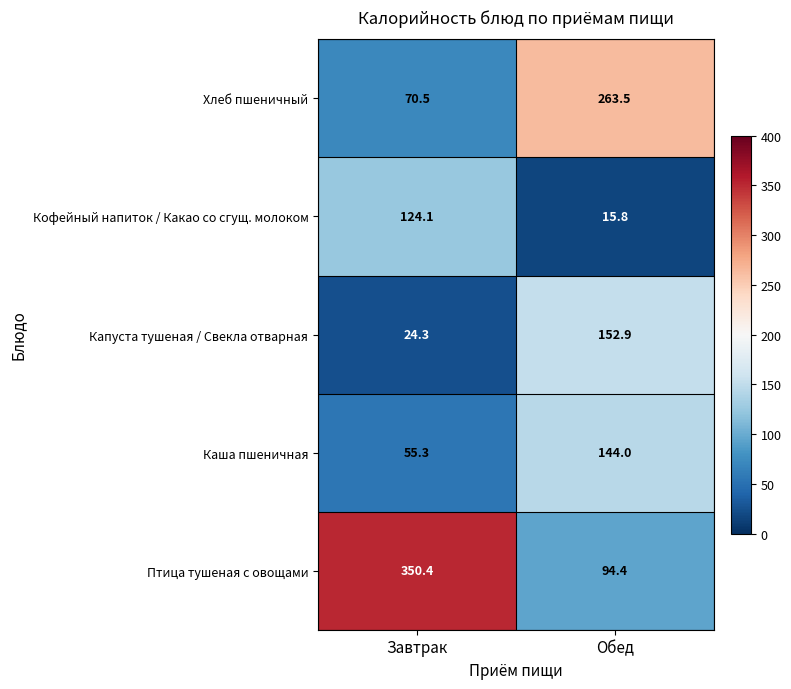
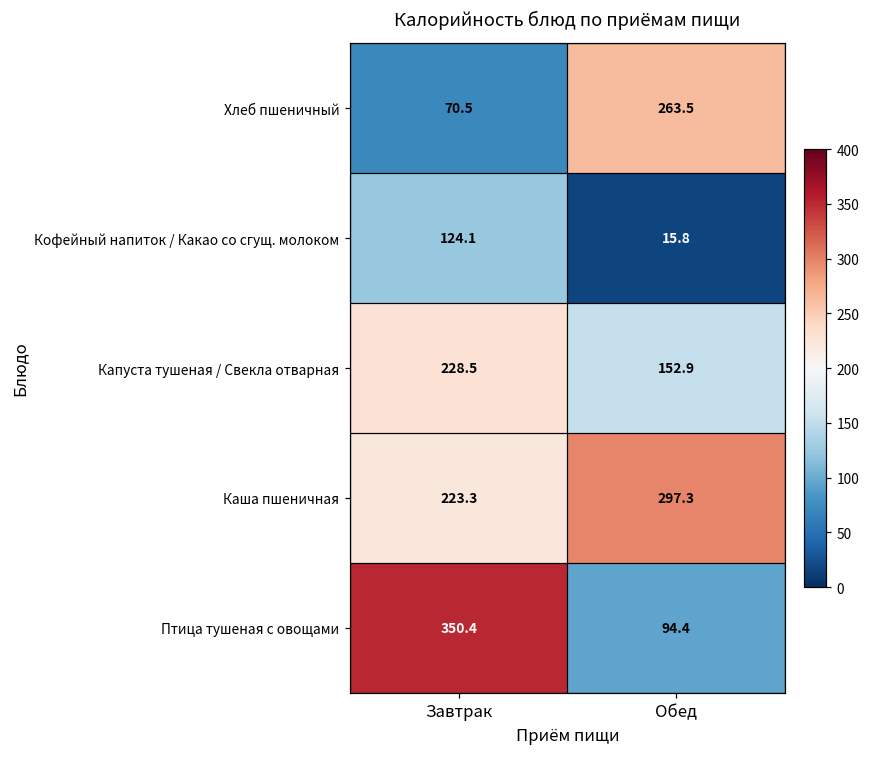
  {
    "Хлеб пшеничный": {
      "Завтрак": 70.5,
      "Обед": 263.5
    },
    "Кофейный напиток / Какао со сгущ. молоком": {
      "Завтрак": 124.1,
      "Обед": 15.8
    },
    "Капуста тушеная / Свекла отварная": {
-     "Завтрак": 24.3,
+     "Завтрак": 228.5,
      "Обед": 152.9
    },
    "Каша пшеничная": {
-     "Завтрак": 55.3,
-     "Обед": 144.0
+     "Завтрак": 223.3,
+     "Обед": 297.3
    },
    "Птица тушеная с овощами": {
      "Завтрак": 350.4,
      "Обед": 94.4
    }
  }
